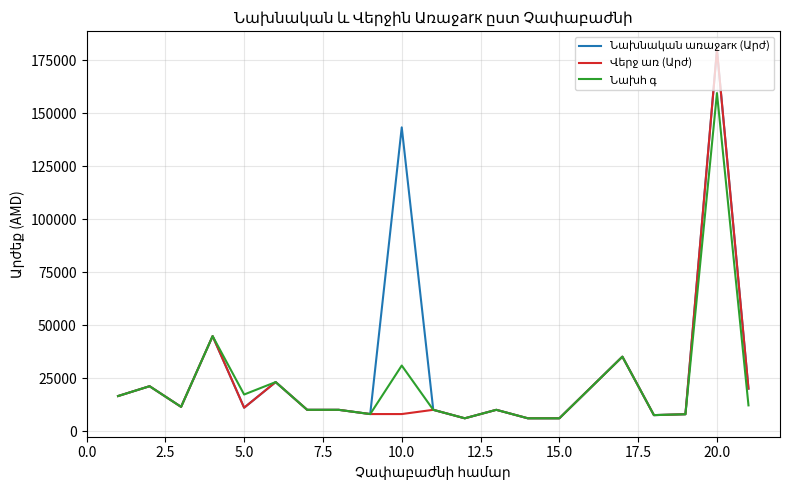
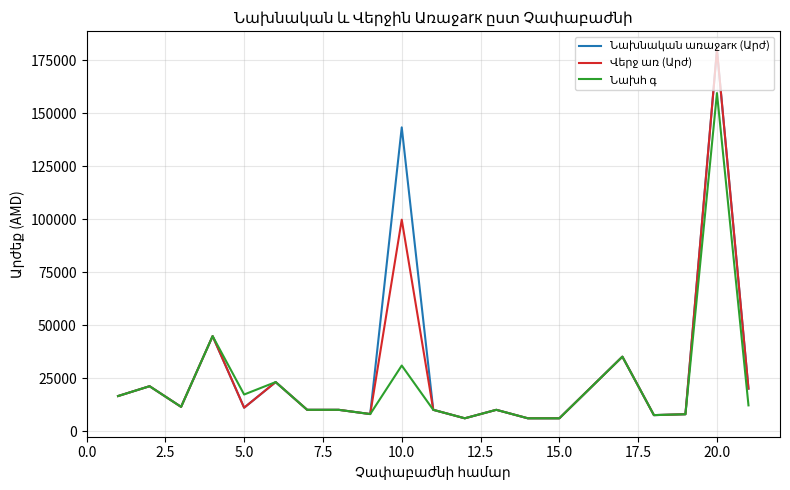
  {
    "Նախնական առաջarк (Արժ)": {
      "10.0": 143000
    },
    "Վերջ առ (Արժ)": {
-     "10.0": 8000
+     "10.0": 100000
    },
    "Նախհ գ": {
      "5.0": 17000,
      "10.0": 31000,
      "20.0": 160000
    }
  }
